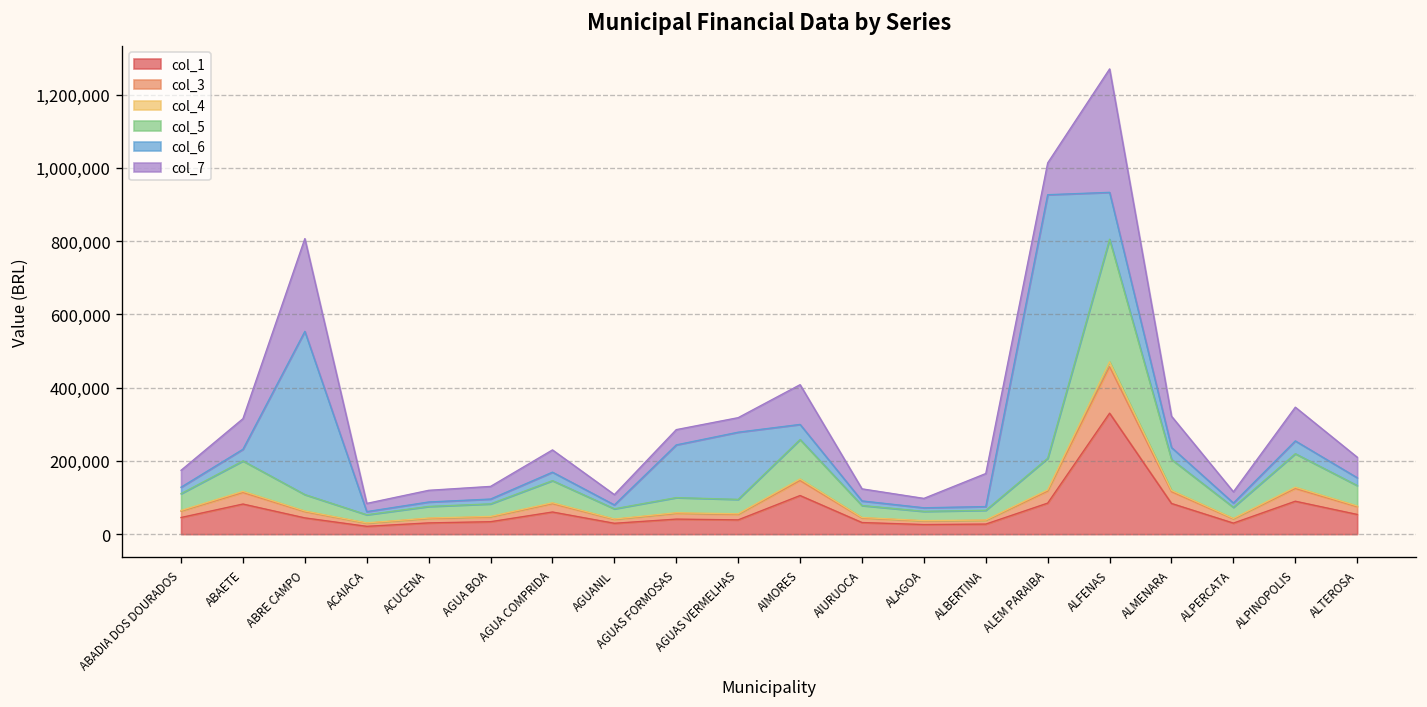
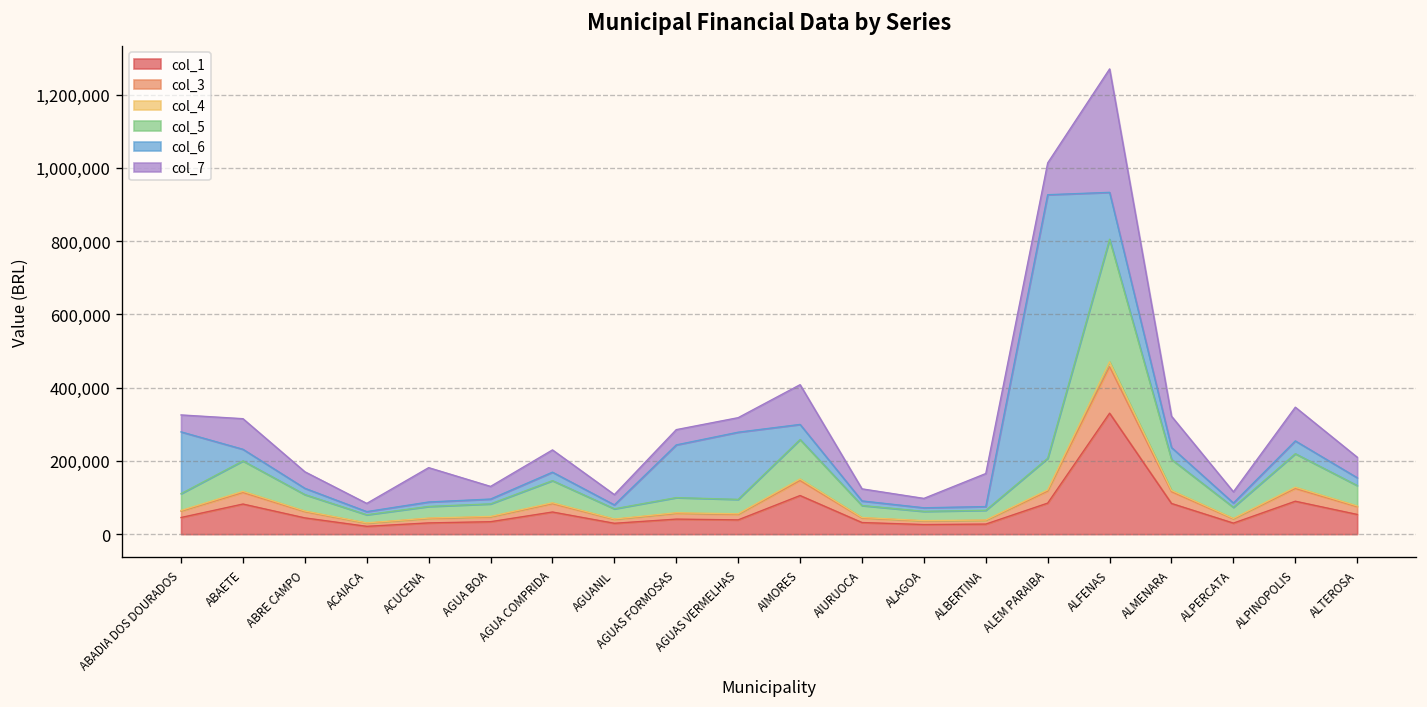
  {
    "col_5": {
      "ABADIA DOS DOURADOS": "50,000",
      "ABAETE": "80,000",
      "ABRE CAMPO": "40,000",
      "ACAIACA": "20,000",
      "ACUCENA": "30,000",
      "AGUA BOA": "30,000",
      "AGUA COMPRIDA": "60,000",
      "AGUANIL": "30,000",
      "AGUAS FORMOSAS": "40,000",
      "AGUAS VERMELHAS": "40,000",
      "AIMORES": "110,000",
      "AIURUOCA": "30,000",
      "ALAGOA": "30,000",
      "ALBERTINA": "30,000",
      "ALEM PARAIBA": "90,000",
      "ALFENAS": "330,000",
      "ALMENARA": "80,000",
      "ALPERCATA": "30,000",
      "ALPINOPOLIS": "90,000",
      "ALTEROSA": "60,000"
    },
    "col_6": {
-     "ABADIA DOS DOURADOS": "20,000",
+     "ABADIA DOS DOURADOS": "170,000",
      "ABAETE": "30,000",
-     "ABRE CAMPO": "450,000",
+     "ABRE CAMPO": "20,000",
      "ACAIACA": "10,000",
      "ACUCENA": "10,000",
      "AGUA BOA": "10,000",
      "AGUA COMPRIDA": "20,000",
      "AGUANIL": "10,000",
      "AGUAS FORMOSAS": "140,000",
      "AGUAS VERMELHAS": "180,000",
      "AIMORES": "40,000",
      "AIURUOCA": "10,000",
      "ALAGOA": "10,000",
      "ALBERTINA": "10,000",
      "ALEM PARAIBA": "720,000",
      "ALFENAS": "130,000",
      "ALMENARA": "30,000",
      "ALPERCATA": "10,000",
      "ALPINOPOLIS": "30,000",
      "ALTEROSA": "20,000"
    },
    "col_7": {
      "ABADIA DOS DOURADOS": "50,000",
      "ABAETE": "80,000",
-     "ABRE CAMPO": "250,000",
+     "ABRE CAMPO": "50,000",
      "ACAIACA": "20,000",
-     "ACUCENA": "30,000",
+     "ACUCENA": "90,000",
      "AGUA BOA": "30,000",
      "AGUA COMPRIDA": "60,000",
      "AGUANIL": "30,000",
      "AGUAS FORMOSAS": "40,000",
      "AGUAS VERMELHAS": "40,000",
      "AIMORES": "110,000",
      "AIURUOCA": "30,000",
      "ALAGOA": "30,000",
      "ALBERTINA": "90,000",
      "ALEM PARAIBA": "90,000",
      "ALFENAS": "340,000",
      "ALMENARA": "90,000",
      "ALPERCATA": "30,000",
      "ALPINOPOLIS": "90,000",
      "ALTEROSA": "60,000"
    }
  }
